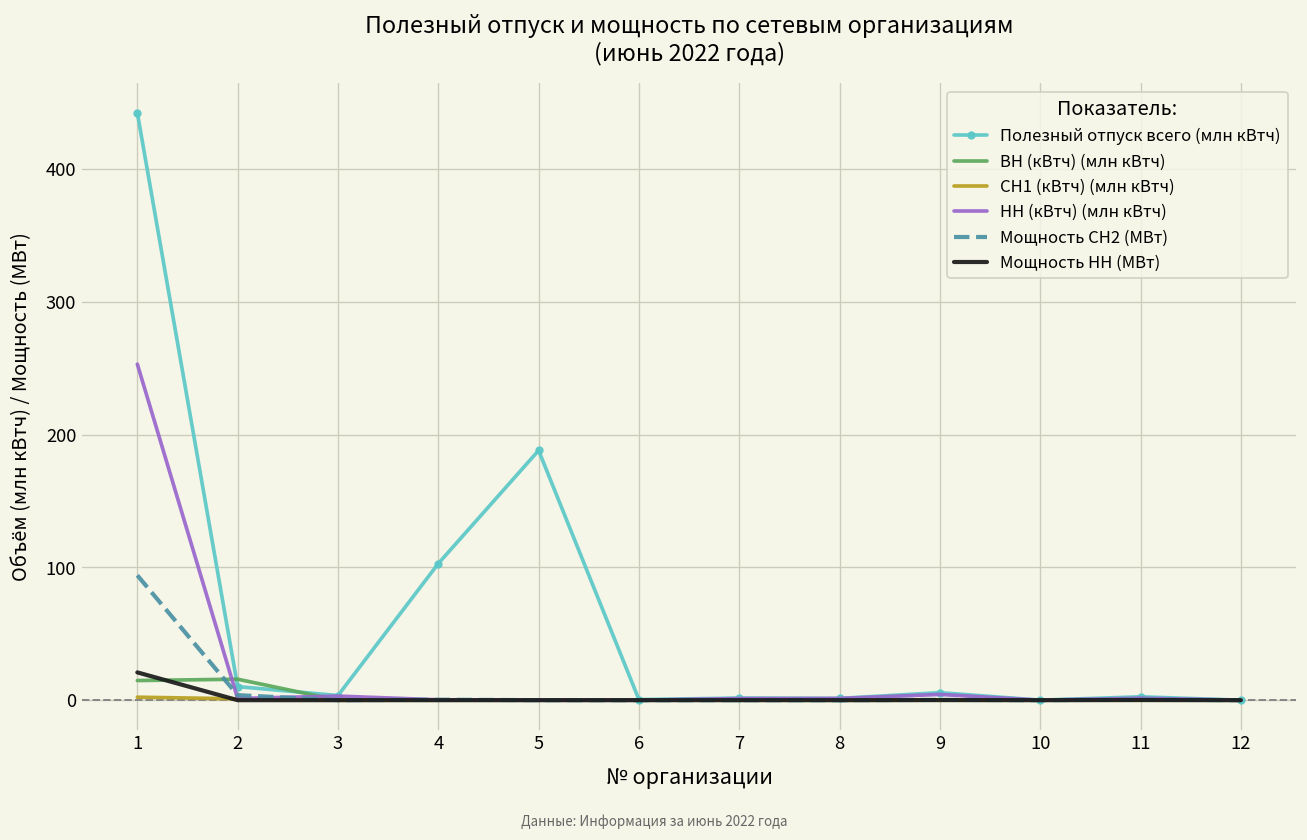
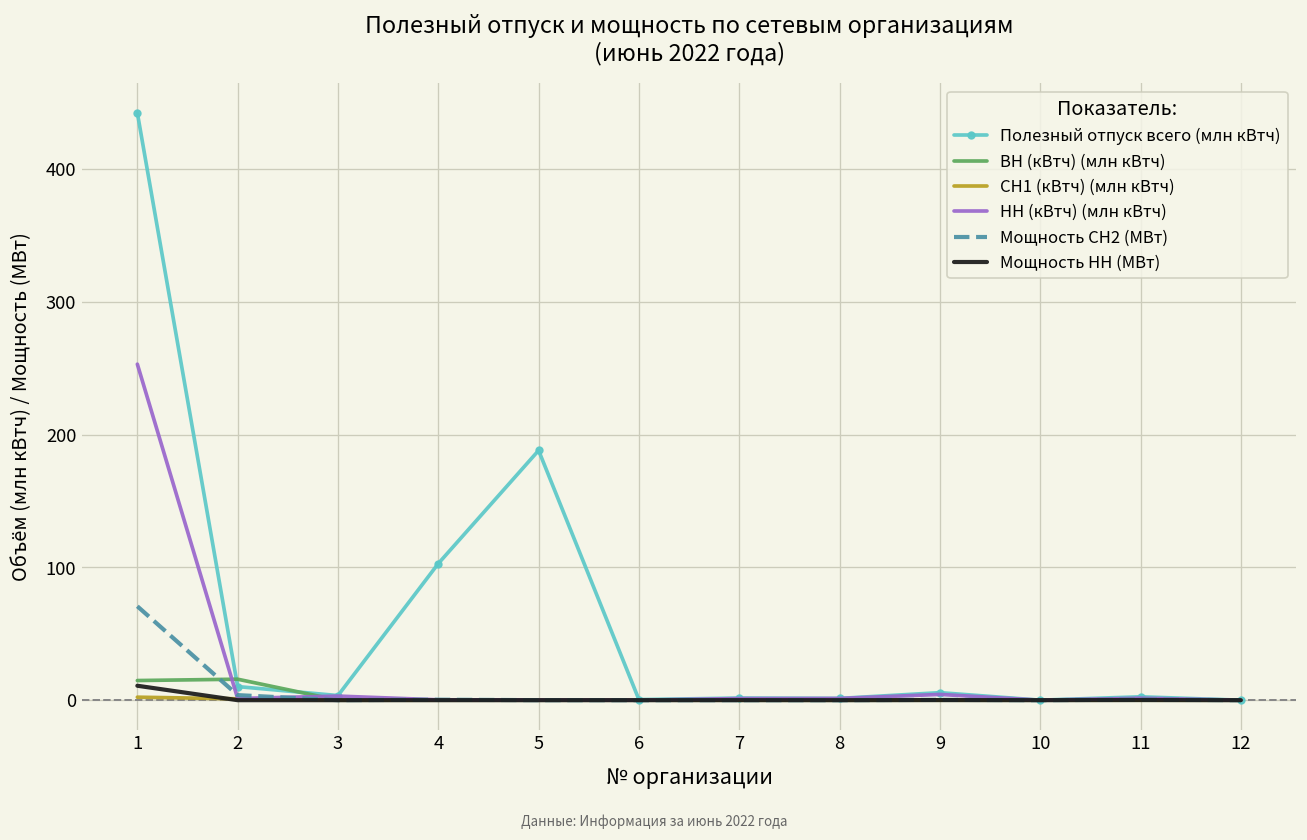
  {
    "Полезный отпуск всего (млн кВтч)": {
      "1": 443,
      "2": 10,
      "4": 103,
      "5": 188
    },
    "ВН (кВтч) (млн кВтч)": {
      "1": 15,
      "2": 16
    },
    "СН1 (кВтч) (млн кВтч)": {
      "1": 2
    },
    "НН (кВтч) (млн кВтч)": {
      "1": 253
    },
    "Мощность СН2 (МВт)": {
-     "1": 94,
+     "1": 71,
      "2": 4
    },
    "Мощность НН (МВт)": {
-     "1": 21
+     "1": 11
    }
  }
